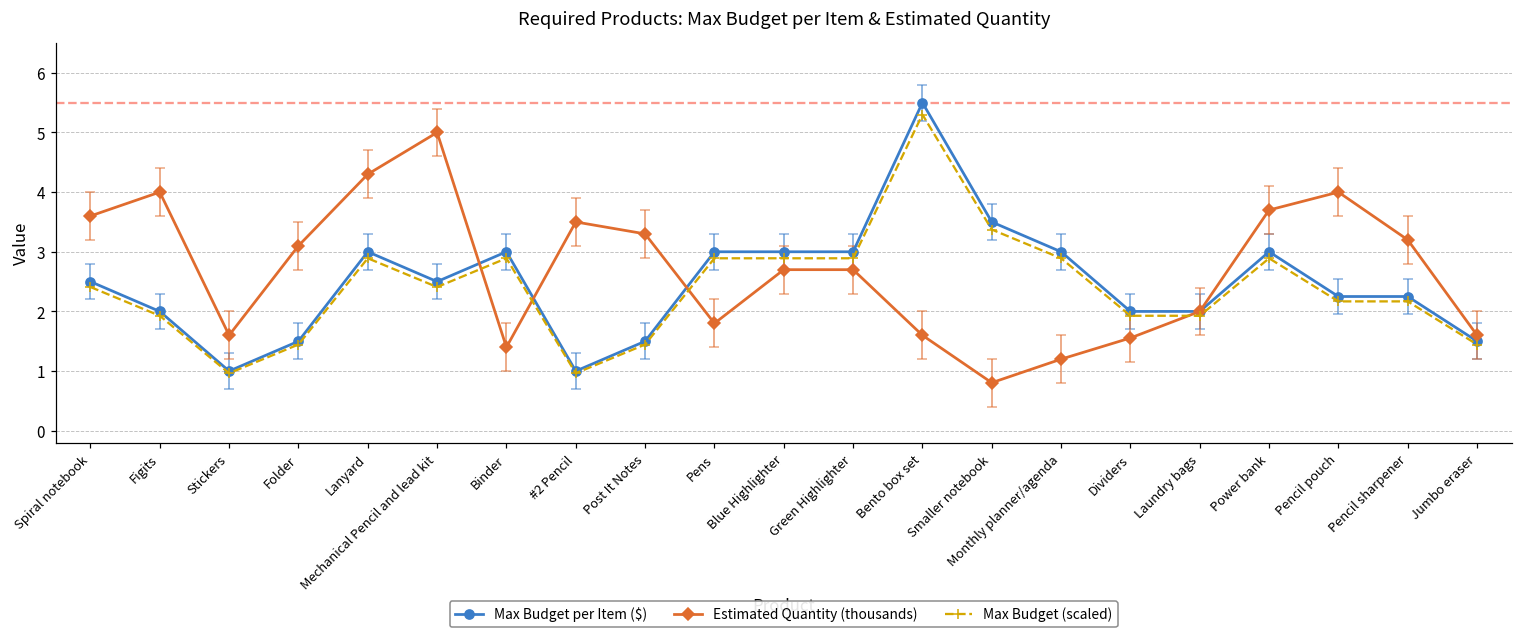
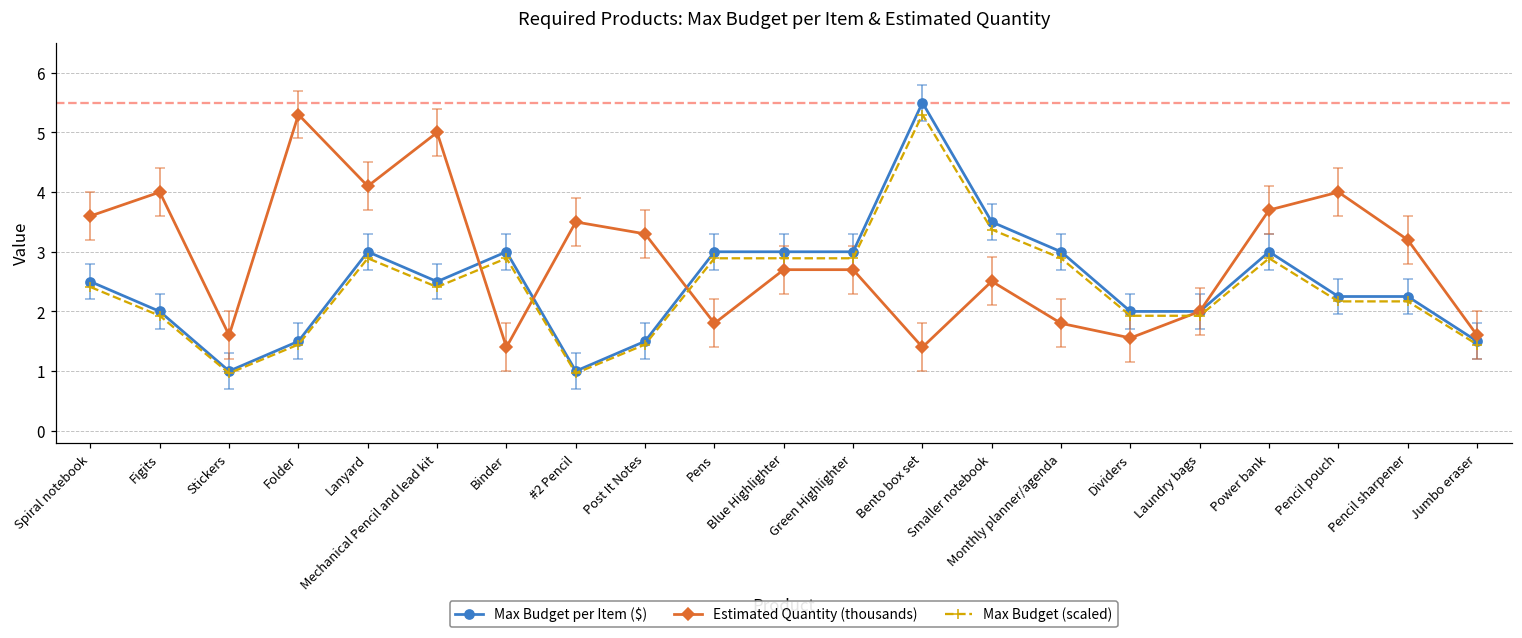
  {
    "Estimated Quantity (thousands)": {
      "Spiral notebook": 3.6,
      "Figits": 4.0,
      "Stickers": 1.6,
-     "Folder": 3.1,
-     "Lanyard": 4.3,
+     "Folder": 5.3,
+     "Lanyard": 4.1,
      "Mechanical Pencil and lead kit": 5.0,
      "Binder": 1.4,
      "#2 Pencil": 3.5,
      "Post It Notes": 3.3,
      "Pens": 1.8,
-     "Bento box set": 1.6,
-     "Smaller notebook": 0.8,
-     "Monthly planner/agenda": 1.2,
+     "Bento box set": 1.4,
+     "Smaller notebook": 2.5,
+     "Monthly planner/agenda": 1.8,
      "Dividers": 1.6,
      "Power bank": 3.7,
      "Pencil pouch": 4.0,
      "Pencil sharpener": 3.2,
      "Jumbo eraser": 1.6
    },
    "Max Budget (scaled)": {
      "Spiral notebook": 2.4,
      "Figits": 1.9,
      "Folder": 1.4,
      "Lanyard": 2.9,
      "Mechanical Pencil and lead kit": 2.4,
      "Binder": 2.9,
      "Post It Notes": 1.4,
      "Pens": 2.9,
      "Blue Highlighter": 2.9,
      "Green Highlighter": 2.9,
      "Bento box set": 5.3,
      "Smaller notebook": 3.4,
      "Monthly planner/agenda": 2.9,
      "Laundry bags": 1.9,
      "Power bank": 2.9,
      "Pencil pouch": 2.2,
      "Pencil sharpener": 2.2,
      "Jumbo eraser": 1.4
    }
  }
